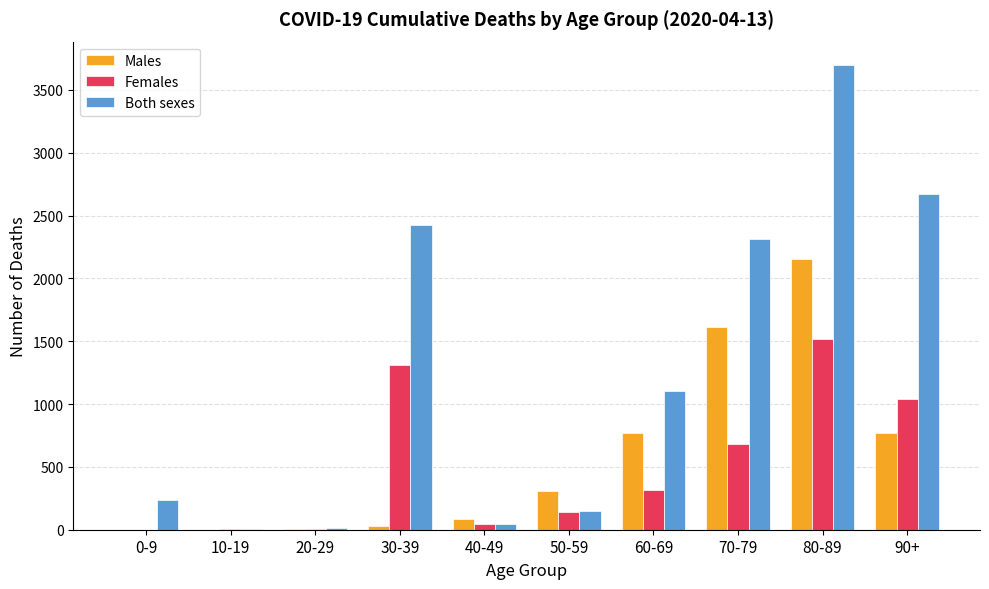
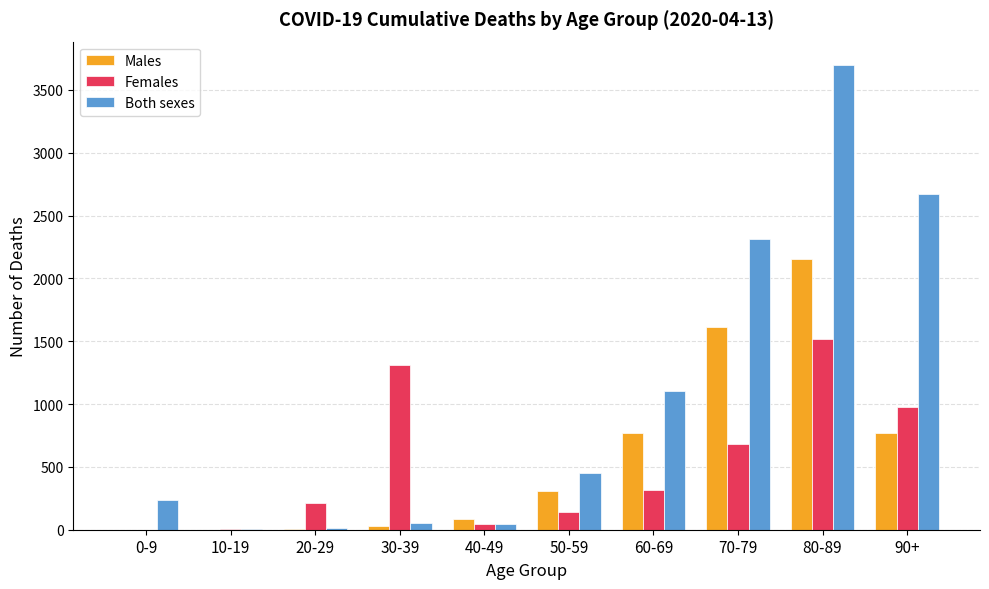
  {
    "Males": {
      "0-9": 0,
      "10-19": 0,
      "30-39": 30,
      "40-49": 90,
      "50-59": 310,
      "60-69": 770,
      "70-79": 1610,
      "80-89": 2150,
      "90+": 770
    },
    "Females": {
-     "20-29": 10,
+     "20-29": 210,
      "30-39": 1310,
      "40-49": 40,
      "50-59": 140,
      "60-69": 320,
      "70-79": 680,
      "80-89": 1520,
-     "90+": 1040
+     "90+": 970
    },
    "Both sexes": {
      "0-9": 240,
-     "30-39": 2420,
+     "30-39": 50,
      "40-49": 50,
-     "50-59": 150,
+     "50-59": 450,
      "60-69": 1100,
      "70-79": 2310,
      "80-89": 3700,
      "90+": 2670
    }
  }
